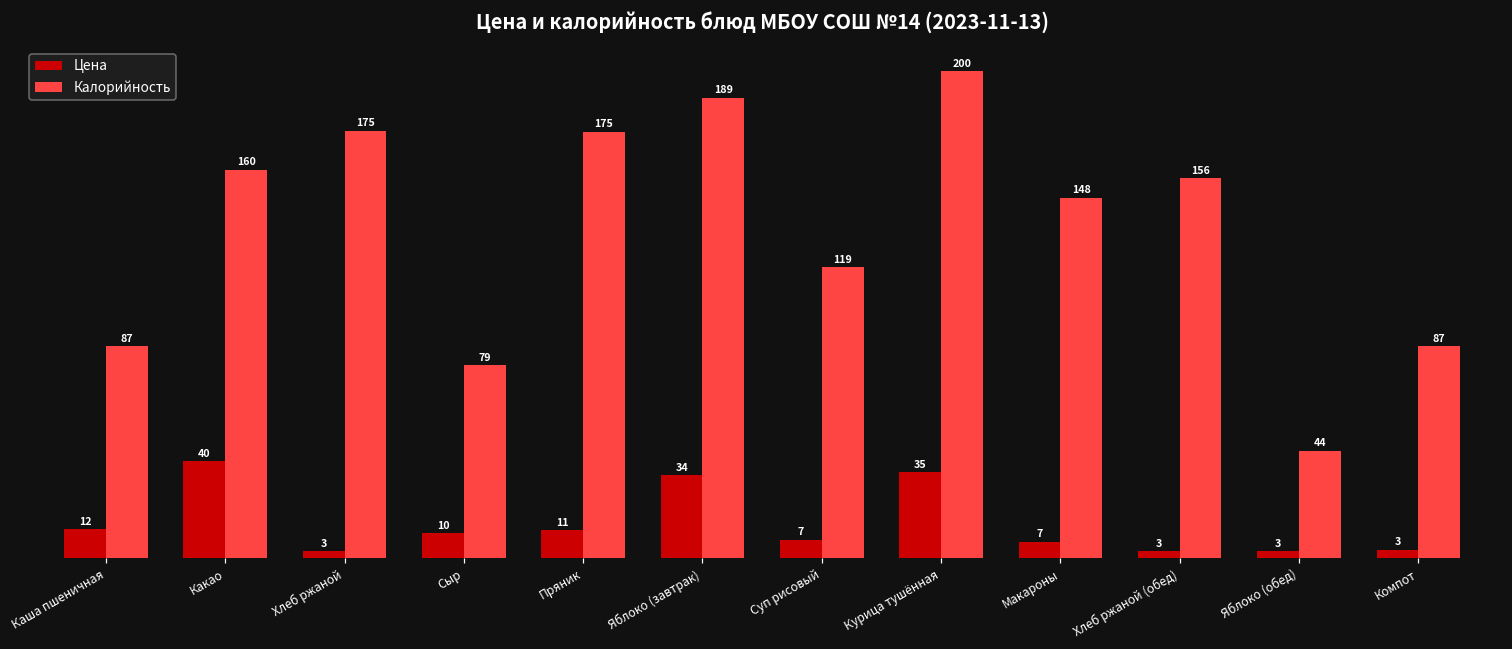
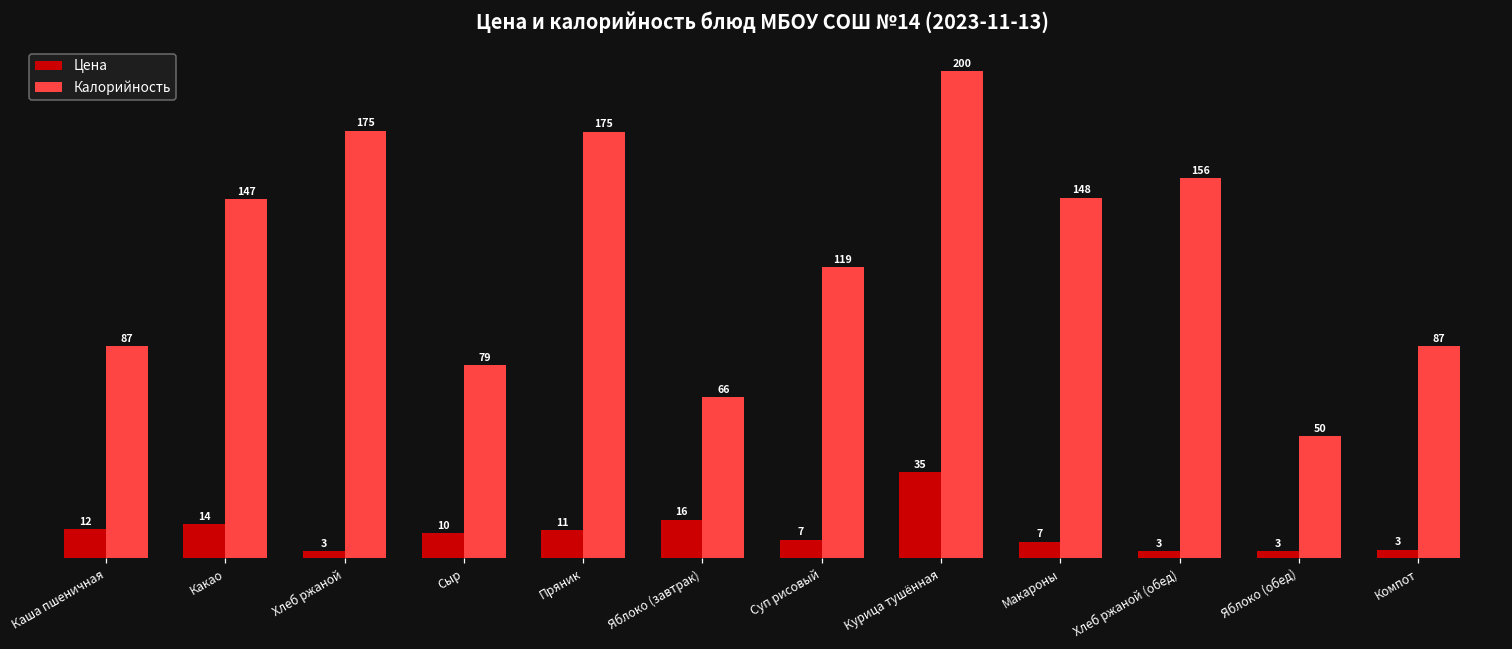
  {
    "Цена": {
      "Каша пшеничная": 12,
-     "Какао": 40,
+     "Какао": 14,
      "Хлеб ржаной": 3,
      "Сыр": 10,
      "Пряник": 11,
-     "Яблоко (завтрак)": 34,
+     "Яблоко (завтрак)": 16,
      "Суп рисовый": 7,
      "Курица тушённая": 35,
      "Макароны": 7,
      "Хлеб ржаной (обед)": 3,
      "Яблоко (обед)": 3,
      "Компот": 3
    },
    "Калорийность": {
      "Каша пшеничная": 87,
-     "Какао": 160,
+     "Какао": 147,
      "Хлеб ржаной": 175,
      "Сыр": 79,
      "Пряник": 175,
-     "Яблоко (завтрак)": 189,
+     "Яблоко (завтрак)": 66,
      "Суп рисовый": 119,
      "Курица тушённая": 200,
      "Макароны": 148,
      "Хлеб ржаной (обед)": 156,
-     "Яблоко (обед)": 44,
+     "Яблоко (обед)": 50,
      "Компот": 87
    }
  }
